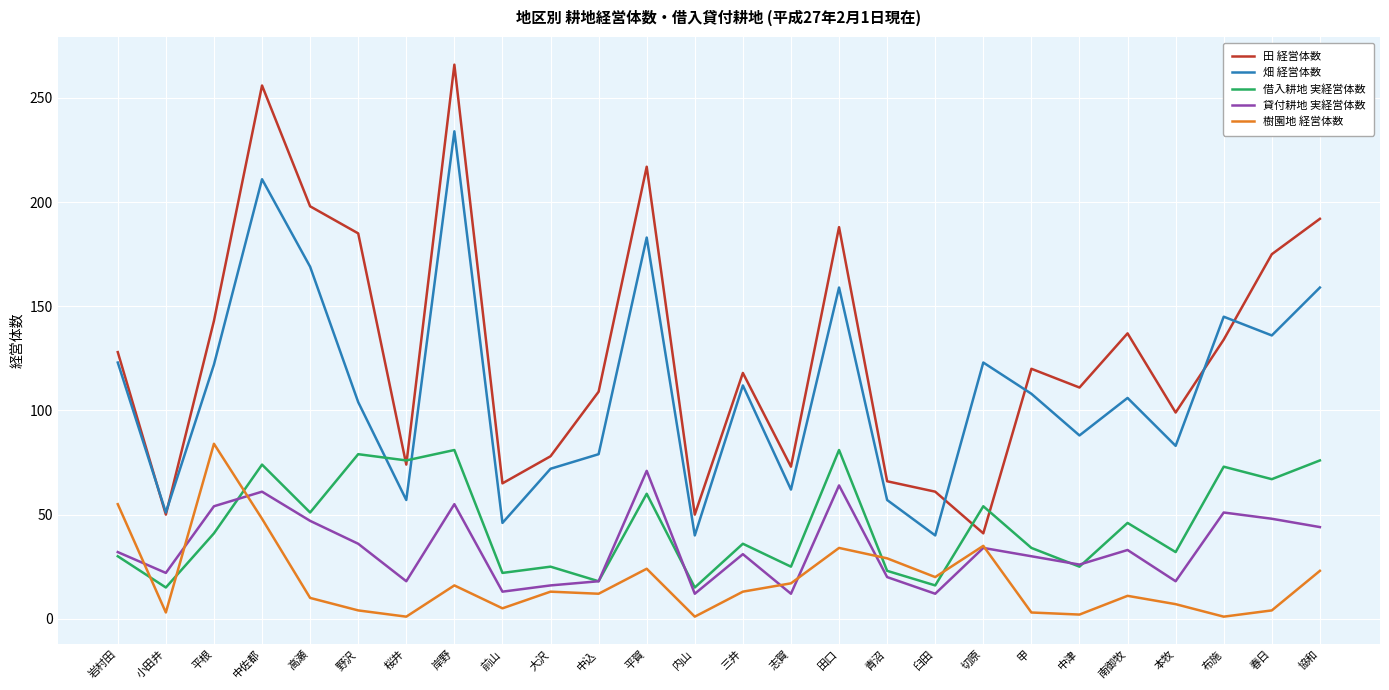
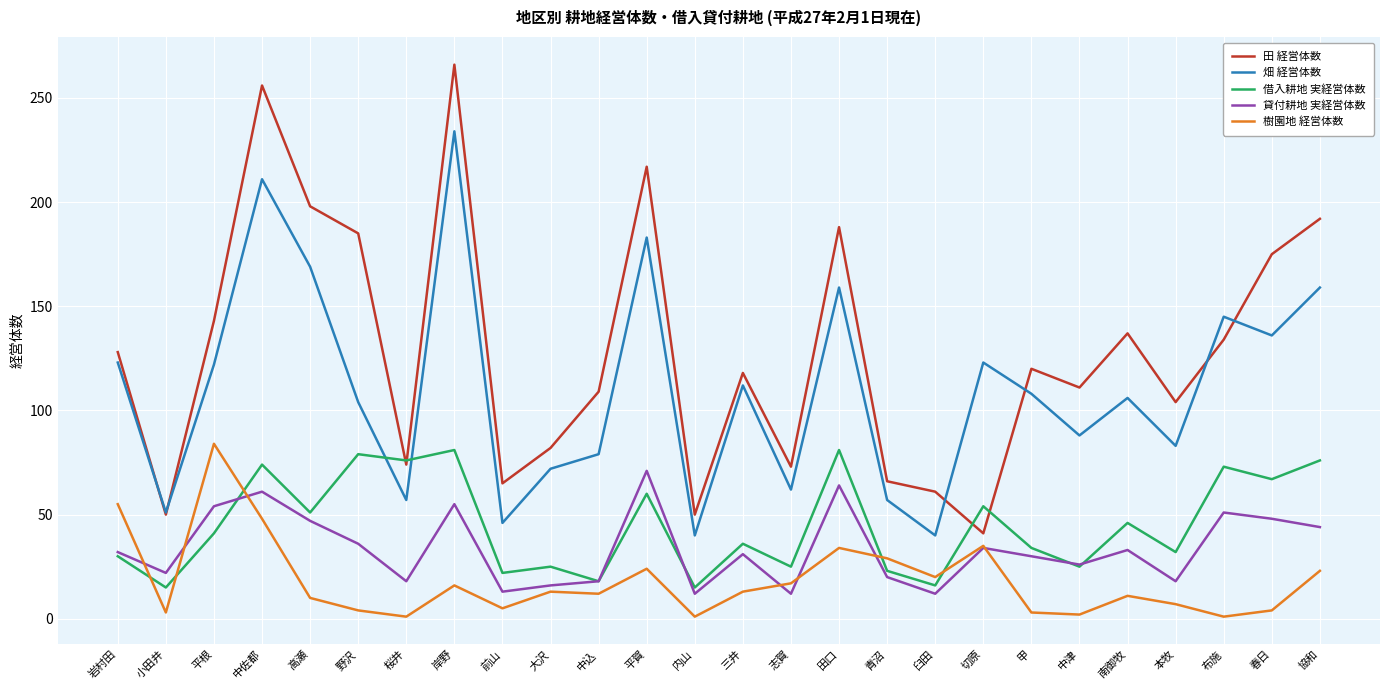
  {
    "田 経営体数": {
      "岩村田": 128,
      "平根": 143,
      "中佐都": 256,
      "高瀬": 198,
      "野沢": 185,
      "桜井": 74,
      "岸野": 266,
      "前山": 65,
-     "大沢": 78,
+     "大沢": 82,
      "中込": 109,
      "平賀": 217,
      "内山": 50,
      "三井": 118,
      "志賀": 73,
      "田口": 188,
      "青沼": 66,
      "臼田": 61,
      "切原": 41,
      "甲": 120,
      "中津": 111,
      "南御牧": 137,
-     "本牧": 99,
+     "本牧": 104,
      "布施": 134,
      "春日": 175,
      "協和": 192
    },
    "畑 経営体数": {
      "岩村田": 123,
      "平根": 122,
      "中佐都": 211,
      "高瀬": 169,
      "野沢": 104,
      "桜井": 57,
      "岸野": 234,
      "前山": 46,
      "大沢": 72,
      "中込": 79,
      "平賀": 183,
      "内山": 40,
      "三井": 112,
      "志賀": 62,
      "田口": 159,
      "青沼": 57,
      "臼田": 40,
      "切原": 123,
      "甲": 108,
      "中津": 88,
      "南御牧": 106,
      "本牧": 83,
      "布施": 145,
      "春日": 136,
      "協和": 159
    },
    "借入耕地 実経営体数": {
      "岩村田": 30,
      "小田井": 15,
      "平根": 41,
      "中佐都": 74,
      "高瀬": 51,
      "野沢": 79,
      "桜井": 76,
      "岸野": 81,
      "前山": 22,
      "大沢": 25,
      "平賀": 60,
      "内山": 15,
      "三井": 36,
      "志賀": 25,
      "田口": 81,
      "青沼": 23,
      "臼田": 16,
      "切原": 54,
      "甲": 34,
      "南御牧": 46,
      "本牧": 32,
      "布施": 73,
      "春日": 67,
      "協和": 76
    },
    "貸付耕地 実経営体数": {
      "岩村田": 32,
      "小田井": 22,
      "平根": 54,
      "中佐都": 61,
      "高瀬": 47,
      "野沢": 36,
      "桜井": 18,
      "岸野": 55,
      "前山": 13,
      "大沢": 16,
      "平賀": 71,
      "内山": 12,
      "三井": 31,
      "志賀": 12,
      "田口": 64,
      "青沼": 20,
      "臼田": 12,
      "甲": 30,
      "南御牧": 33,
      "本牧": 18,
      "布施": 51,
      "春日": 48,
      "協和": 44
    },
    "樹園地 経営体数": {
      "岩村田": 55,
      "小田井": 3,
      "平根": 84,
      "中佐都": 48,
      "高瀬": 10,
      "野沢": 4,
      "桜井": 1,
      "岸野": 16,
      "前山": 5,
      "大沢": 13,
      "中込": 12,
      "平賀": 24,
      "内山": 1,
      "三井": 13,
      "志賀": 17,
      "田口": 34,
      "青沼": 29,
      "臼田": 20,
      "甲": 3,
      "中津": 2,
      "南御牧": 11,
      "本牧": 7,
      "布施": 1,
      "春日": 4,
      "協和": 23
    }
  }
